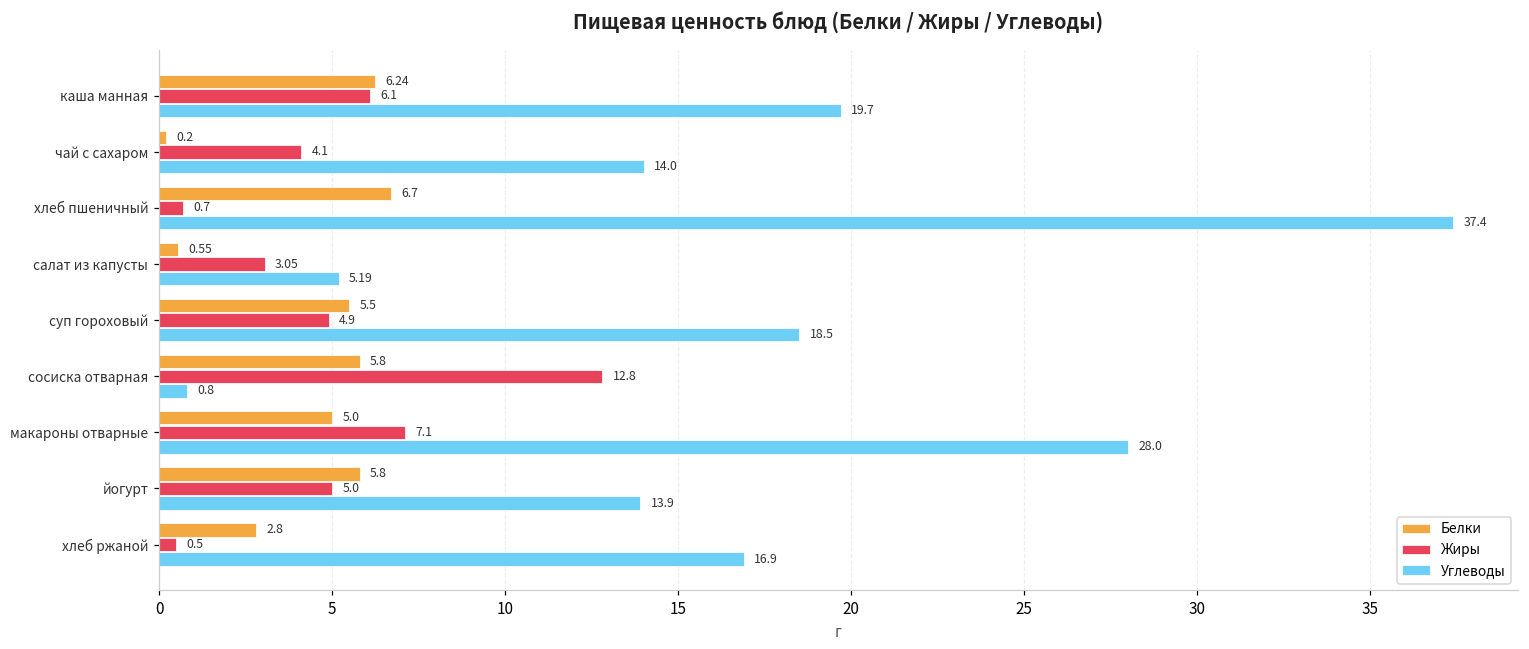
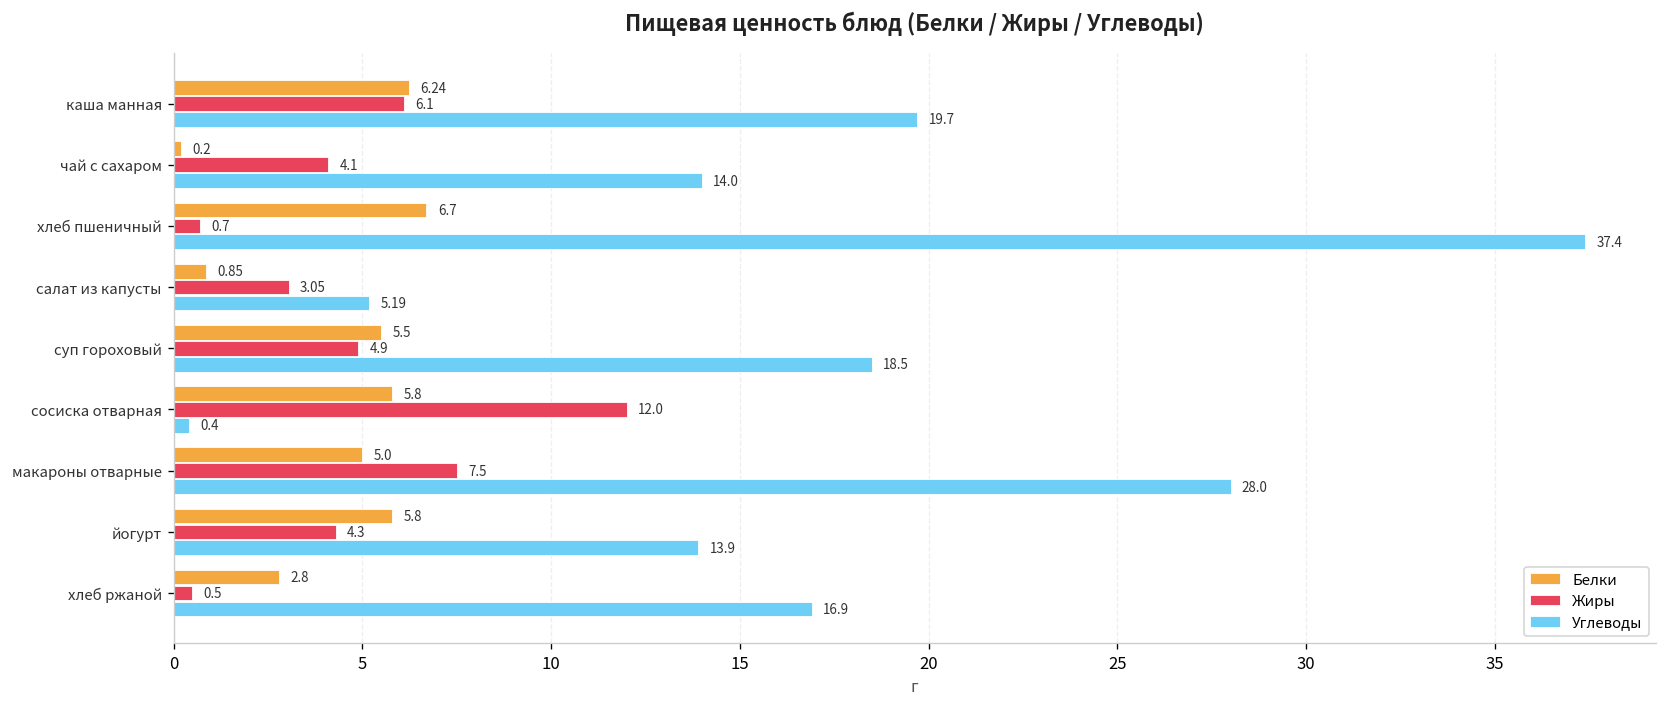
  {
    "Белки": {
      "каша манная": 6.24,
      "чай с сахаром": 0.2,
      "хлеб пшеничный": 6.7,
-     "салат из капусты": 0.55,
+     "салат из капусты": 0.85,
      "суп гороховый": 5.5,
      "сосиска отварная": 5.8,
      "макароны отварные": 5.0,
      "йогурт": 5.8,
      "хлеб ржаной": 2.8
    },
    "Жиры": {
      "каша манная": 6.1,
      "чай с сахаром": 4.1,
      "хлеб пшеничный": 0.7,
      "салат из капусты": 3.05,
      "суп гороховый": 4.9,
-     "сосиска отварная": 12.8,
-     "макароны отварные": 7.1,
-     "йогурт": 5.0,
+     "сосиска отварная": 12.0,
+     "макароны отварные": 7.5,
+     "йогурт": 4.3,
      "хлеб ржаной": 0.5
    },
    "Углеводы": {
      "каша манная": 19.7,
      "чай с сахаром": 14.0,
      "хлеб пшеничный": 37.4,
      "салат из капусты": 5.19,
      "суп гороховый": 18.5,
-     "сосиска отварная": 0.8,
+     "сосиска отварная": 0.4,
      "макароны отварные": 28.0,
      "йогурт": 13.9,
      "хлеб ржаной": 16.9
    }
  }
